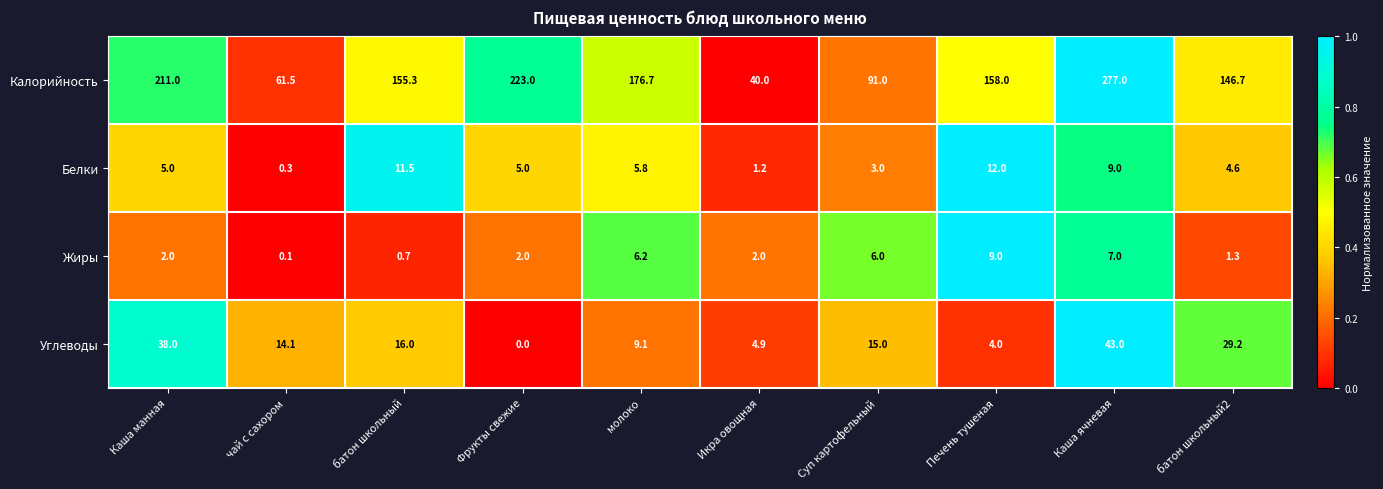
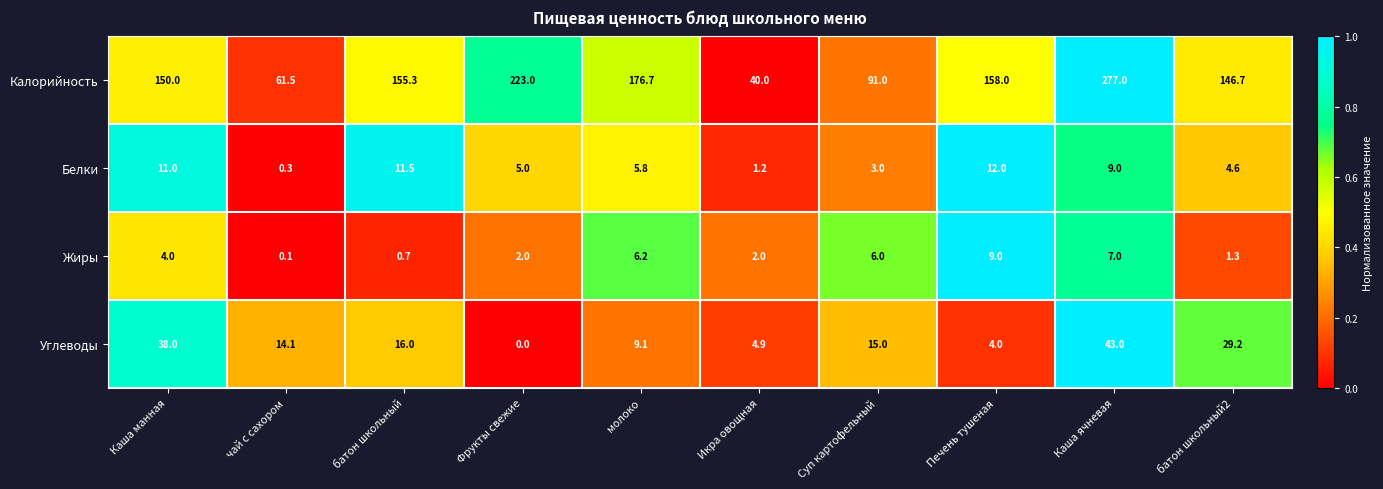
  {
    "Калорийность": {
-     "Каша манная": 211.0,
+     "Каша манная": 150.0,
      "чай с сахором": 61.5,
      "батон школьный": 155.3,
      "Фрукты свежие": 223.0,
      "молоко": 176.7,
      "Икра овощная": 40.0,
      "Суп картофельный": 91.0,
      "Печень тушеная": 158.0,
      "Каша ячневая": 277.0,
      "батон школьный2": 146.7
    },
    "Белки": {
-     "Каша манная": 5.0,
+     "Каша манная": 11.0,
      "чай с сахором": 0.3,
      "батон школьный": 11.5,
      "Фрукты свежие": 5.0,
      "молоко": 5.8,
      "Икра овощная": 1.2,
      "Суп картофельный": 3.0,
      "Печень тушеная": 12.0,
      "Каша ячневая": 9.0,
      "батон школьный2": 4.6
    },
    "Жиры": {
-     "Каша манная": 2.0,
+     "Каша манная": 4.0,
      "чай с сахором": 0.1,
      "батон школьный": 0.7,
      "Фрукты свежие": 2.0,
      "молоко": 6.2,
      "Икра овощная": 2.0,
      "Суп картофельный": 6.0,
      "Печень тушеная": 9.0,
      "Каша ячневая": 7.0,
      "батон школьный2": 1.3
    },
    "Углеводы": {
      "Каша манная": 38.0,
      "чай с сахором": 14.1,
      "батон школьный": 16.0,
      "Фрукты свежие": 0.0,
      "молоко": 9.1,
      "Икра овощная": 4.9,
      "Суп картофельный": 15.0,
      "Печень тушеная": 4.0,
      "Каша ячневая": 43.0,
      "батон школьный2": 29.2
    }
  }
